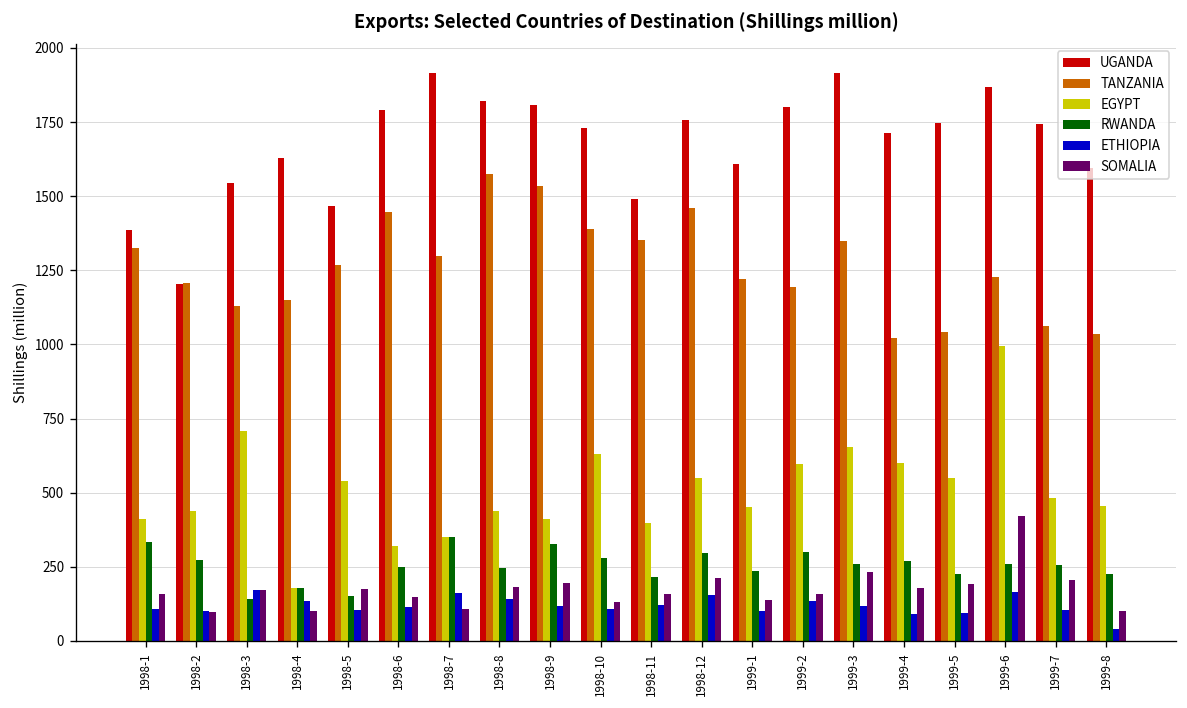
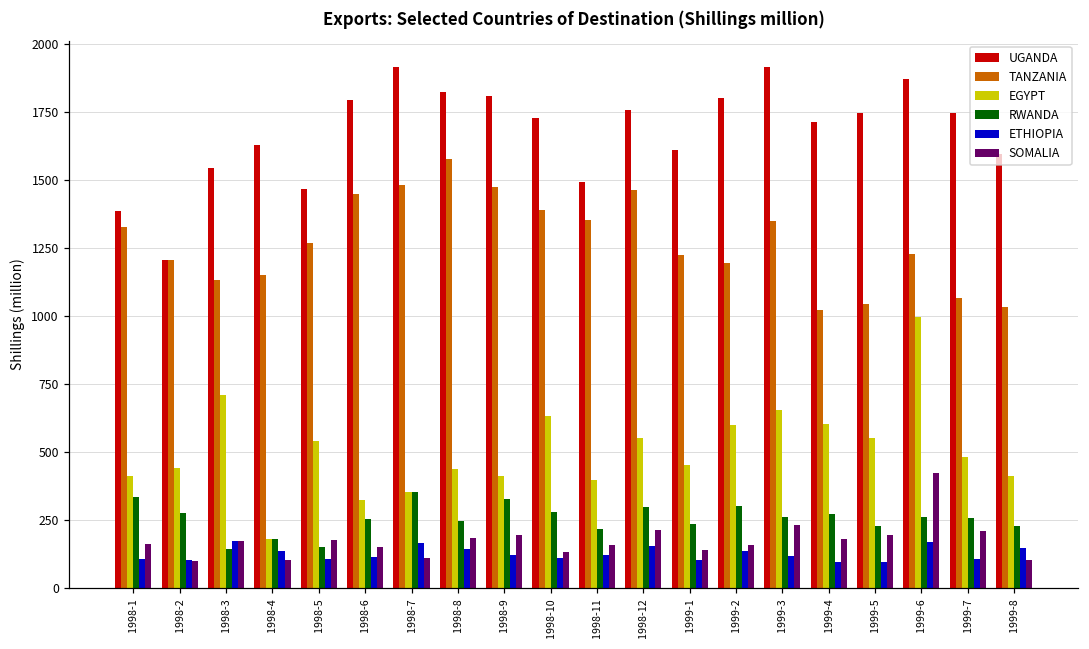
  {
    "UGANDA": {
      "1998-1": 1390,
      "1998-2": 1200,
      "1998-3": 1540,
      "1998-4": 1630,
      "1998-5": 1470,
      "1998-6": 1790,
      "1998-7": 1920,
      "1998-8": 1820,
      "1998-9": 1810,
      "1998-10": 1730,
      "1998-11": 1490,
      "1998-12": 1760,
      "1999-1": 1610,
      "1999-2": 1800,
      "1999-3": 1920,
      "1999-4": 1710,
      "1999-5": 1750,
      "1999-6": 1870,
      "1999-7": 1740,
      "1999-8": 1600
    },
    "TANZANIA": {
      "1998-1": 1330,
      "1998-2": 1210,
      "1998-3": 1130,
      "1998-4": 1150,
      "1998-5": 1270,
      "1998-6": 1450,
-     "1998-7": 1300,
+     "1998-7": 1480,
      "1998-8": 1580,
-     "1998-9": 1530,
+     "1998-9": 1470,
      "1998-10": 1390,
      "1998-11": 1350,
      "1998-12": 1460,
      "1999-1": 1220,
      "1999-2": 1190,
      "1999-3": 1350,
      "1999-4": 1020,
      "1999-5": 1040,
      "1999-6": 1230,
      "1999-7": 1060,
      "1999-8": 1030
    },
    "EGYPT": {
      "1998-1": 410,
      "1998-2": 440,
      "1998-3": 710,
      "1998-4": 180,
      "1998-5": 540,
      "1998-6": 320,
      "1998-7": 350,
      "1998-8": 440,
      "1998-9": 410,
      "1998-10": 630,
      "1998-11": 400,
      "1998-12": 550,
      "1999-1": 450,
      "1999-2": 600,
      "1999-3": 650,
      "1999-4": 600,
      "1999-5": 550,
      "1999-6": 990,
      "1999-7": 480,
-     "1999-8": 450
+     "1999-8": 410
    },
    "RWANDA": {
      "1998-1": 330,
      "1998-2": 270,
      "1998-3": 140,
      "1998-4": 180,
      "1998-5": 150,
      "1998-6": 250,
      "1998-7": 350,
      "1998-8": 250,
      "1998-9": 330,
      "1998-10": 280,
      "1998-11": 220,
      "1998-12": 300,
      "1999-1": 240,
      "1999-2": 300,
      "1999-3": 260,
      "1999-4": 270,
      "1999-5": 230,
      "1999-6": 260,
      "1999-7": 250,
      "1999-8": 230
    },
    "ETHIOPIA": {
      "1998-1": 110,
      "1998-2": 100,
      "1998-3": 170,
      "1998-4": 130,
      "1998-5": 110,
      "1998-6": 110,
      "1998-7": 160,
      "1998-8": 140,
      "1998-9": 120,
      "1998-10": 110,
      "1998-11": 120,
      "1998-12": 150,
      "1999-1": 100,
      "1999-2": 140,
      "1999-3": 120,
      "1999-4": 90,
      "1999-5": 90,
      "1999-6": 170,
      "1999-7": 100,
-     "1999-8": 40
+     "1999-8": 150
    },
    "SOMALIA": {
      "1998-1": 160,
      "1998-2": 100,
      "1998-3": 170,
      "1998-4": 100,
      "1998-5": 180,
      "1998-6": 150,
      "1998-7": 110,
      "1998-8": 180,
      "1998-9": 190,
      "1998-10": 130,
      "1998-11": 160,
      "1998-12": 210,
      "1999-1": 140,
      "1999-2": 160,
      "1999-3": 230,
      "1999-4": 180,
      "1999-5": 190,
      "1999-6": 420,
      "1999-7": 210,
      "1999-8": 100
    }
  }
